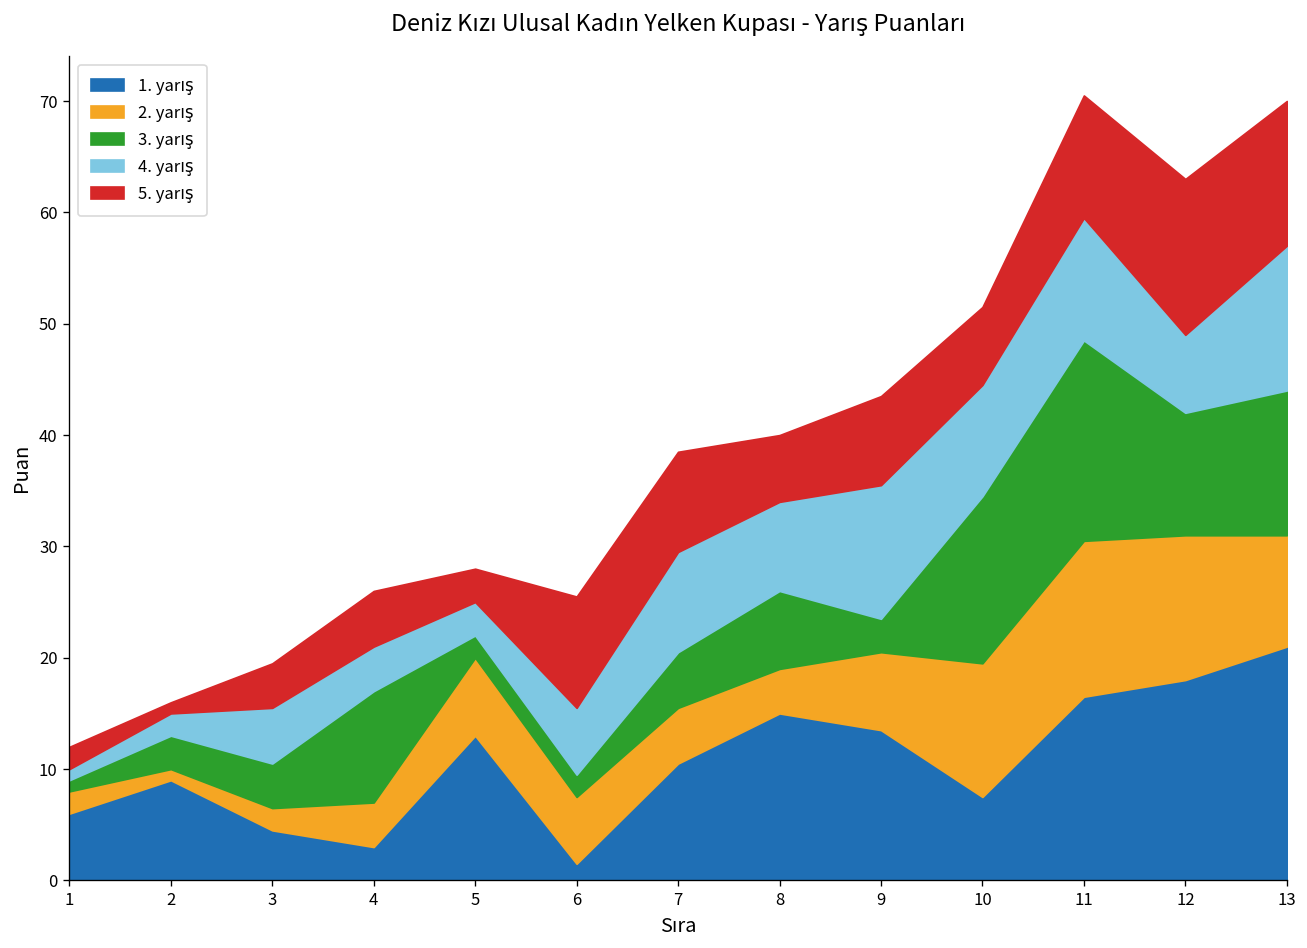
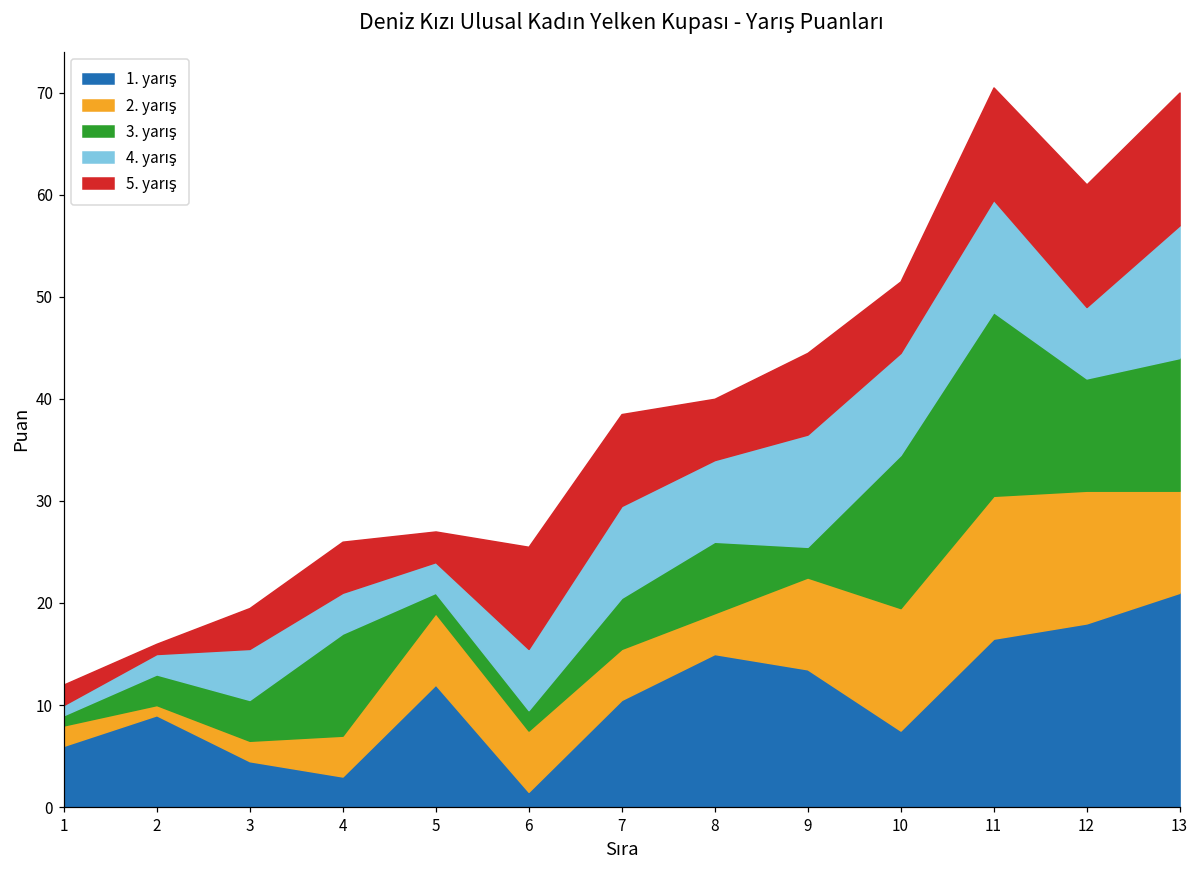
  {
    "1. yarış": {
-     "5": 13
+     "5": 12
    },
    "2. yarış": {
-     "9": 7
+     "9": 9
    },
    "4. yarış": {
-     "9": 12
+     "9": 11
    },
    "5. yarış": {
      "1": 2,
      "2": 1,
      "3": 4,
      "4": 5,
      "5": 3,
      "6": 10,
      "7": 9,
      "8": 6,
      "9": 8,
      "10": 7,
      "11": 11,
-     "12": 14,
+     "12": 12,
      "13": 13
    }
  }
